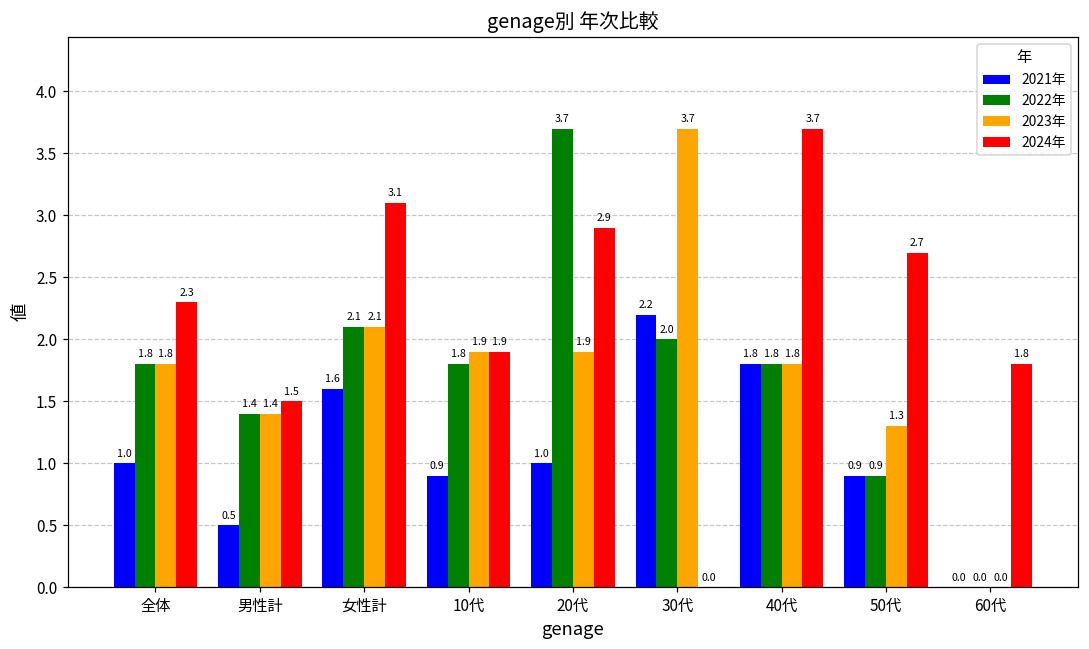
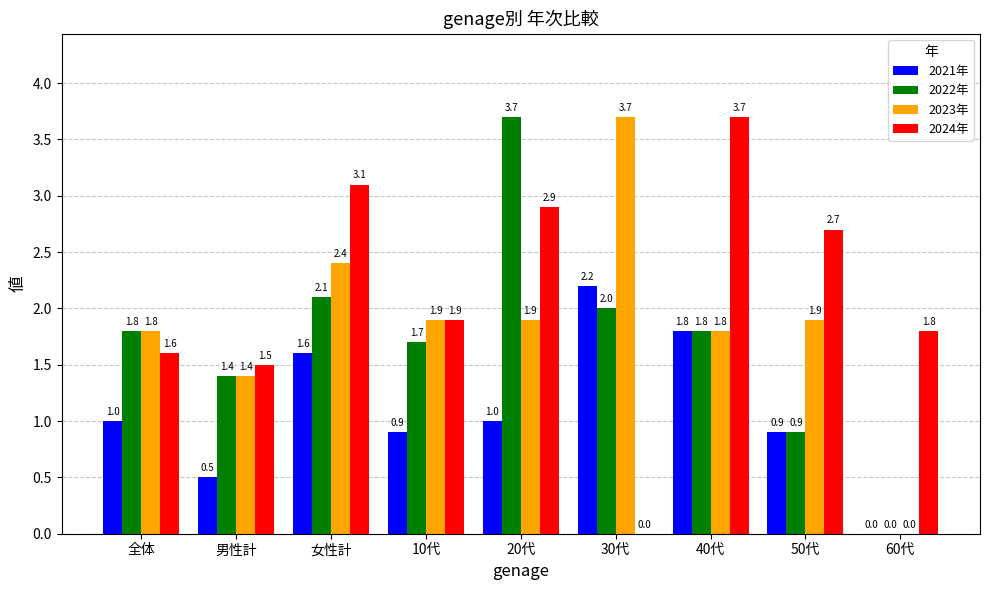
  {
    "2021年": {
      "全体": 1.0,
      "男性計": 0.5,
      "女性計": 1.6,
      "10代": 0.9,
      "20代": 1.0,
      "30代": 2.2,
      "40代": 1.8,
      "50代": 0.9,
      "60代": 0.0
    },
    "2022年": {
      "全体": 1.8,
      "男性計": 1.4,
      "女性計": 2.1,
-     "10代": 1.8,
+     "10代": 1.7,
      "20代": 3.7,
      "30代": 2.0,
      "40代": 1.8,
      "50代": 0.9,
      "60代": 0.0
    },
    "2023年": {
      "全体": 1.8,
      "男性計": 1.4,
-     "女性計": 2.1,
+     "女性計": 2.4,
      "10代": 1.9,
      "20代": 1.9,
      "30代": 3.7,
      "40代": 1.8,
-     "50代": 1.3,
+     "50代": 1.9,
      "60代": 0.0
    },
    "2024年": {
-     "全体": 2.3,
+     "全体": 1.6,
      "男性計": 1.5,
      "女性計": 3.1,
      "10代": 1.9,
      "20代": 2.9,
      "30代": 0.0,
      "40代": 3.7,
      "50代": 2.7,
      "60代": 1.8
    }
  }
